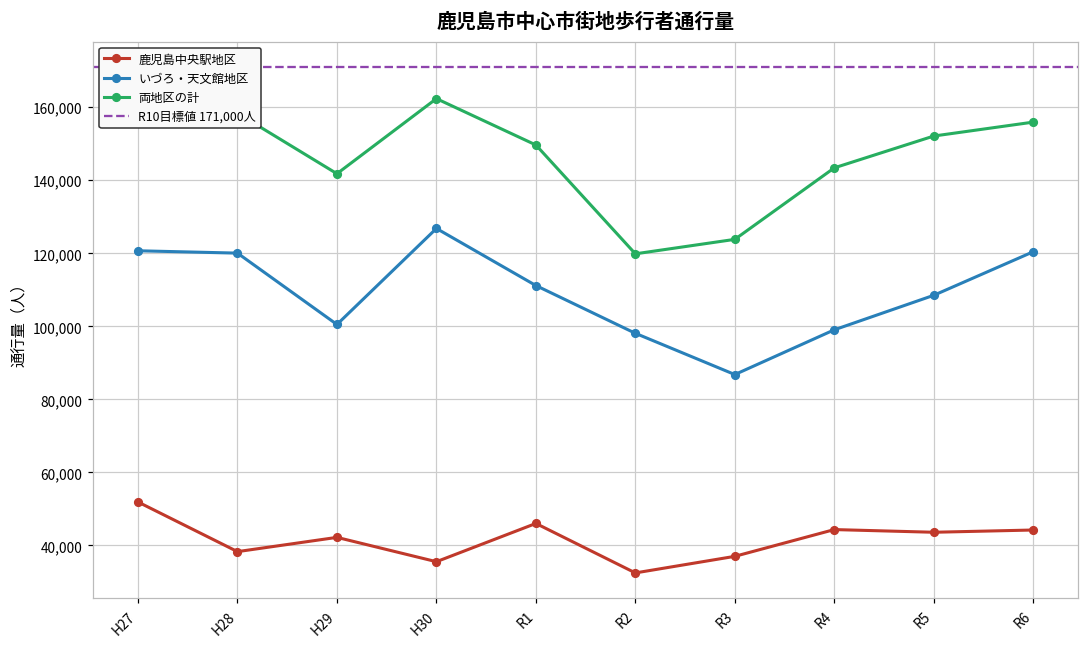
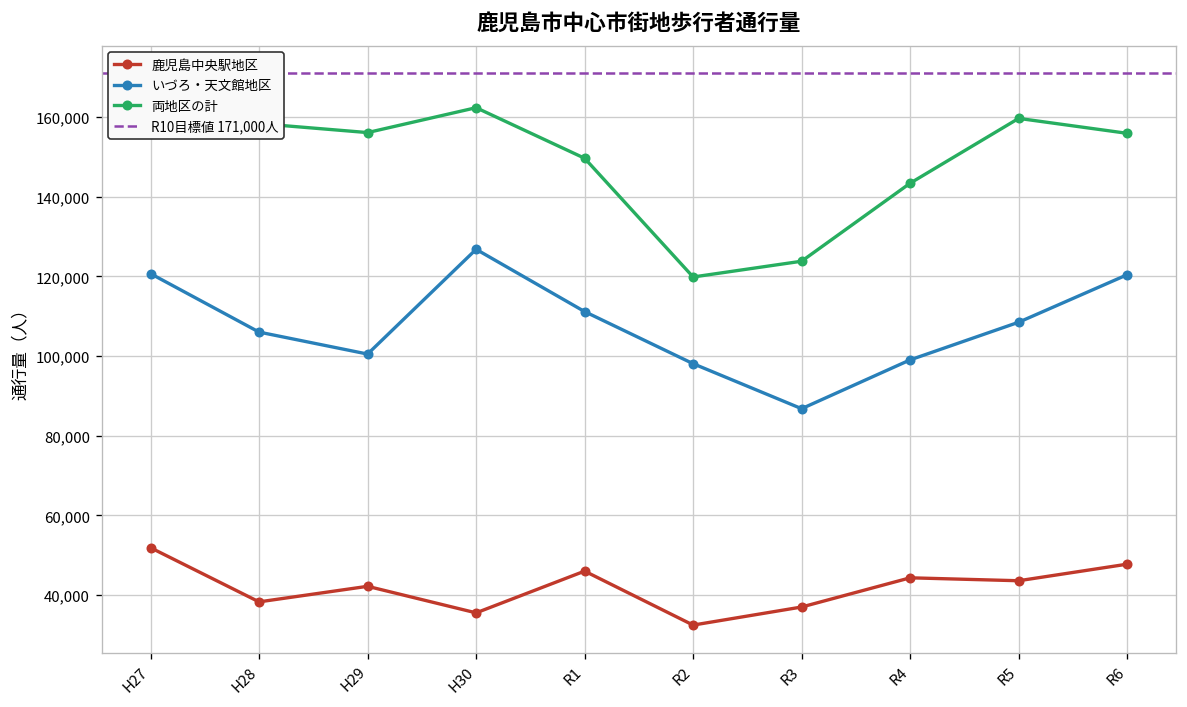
  {
    "鹿児島中央駅地区": {
      "H27": "52,000",
      "H28": "38,000",
      "H29": "42,000",
      "H30": "36,000",
      "R1": "46,000",
      "R2": "32,000",
      "R3": "37,000",
      "R4": "44,000",
      "R5": "44,000",
-     "R6": "44,000"
+     "R6": "48,000"
    },
    "いづろ・天文館地区": {
      "H27": "121,000",
-     "H28": "120,000",
+     "H28": "106,000",
      "H29": "101,000",
      "H30": "127,000",
      "R1": "111,000",
      "R2": "98,000",
      "R3": "87,000",
      "R4": "99,000",
      "R5": "109,000",
      "R6": "120,000"
    },
    "両地区の計": {
-     "H29": "142,000",
+     "H29": "156,000",
      "H30": "162,000",
      "R1": "150,000",
      "R2": "120,000",
      "R3": "124,000",
      "R4": "143,000",
-     "R5": "152,000",
+     "R5": "160,000",
      "R6": "156,000"
    }
  }
